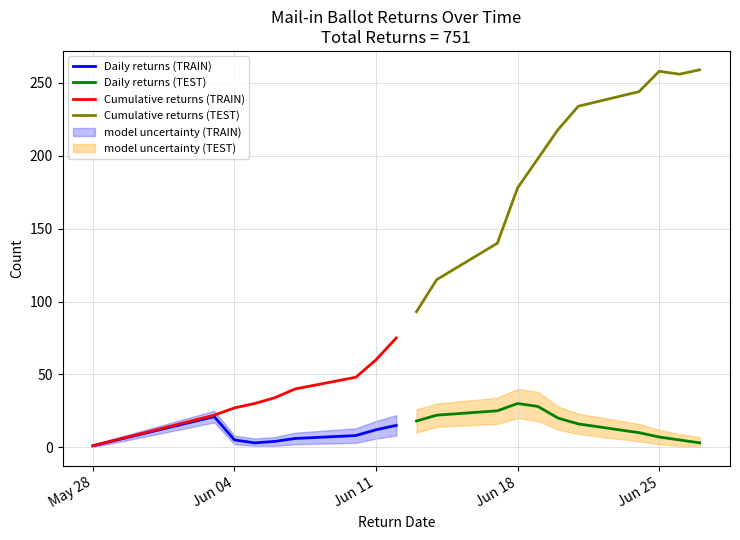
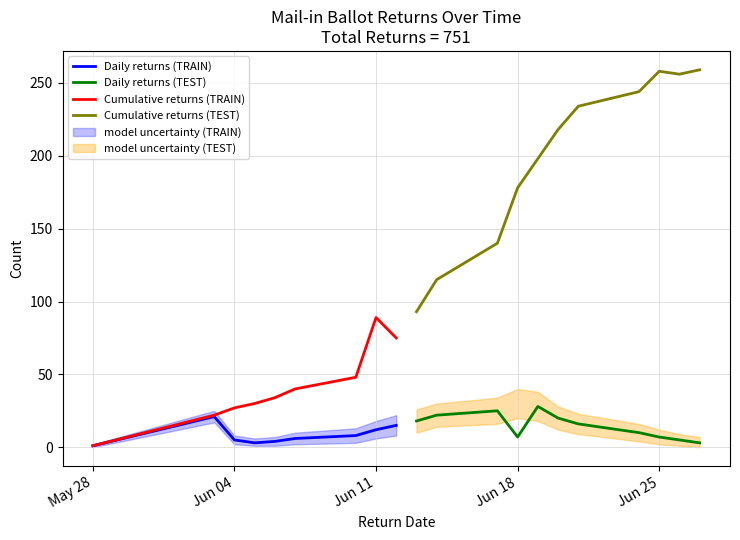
  {
    "Daily returns (TEST)": {
-     "Jun 18": 30,
+     "Jun 18": 7,
      "Jun 25": 7
    },
    "Cumulative returns (TRAIN)": {
      "Jun 04": 27,
-     "Jun 11": 60
+     "Jun 11": 89
    },
    "Cumulative returns (TEST)": {
      "Jun 18": 178,
      "Jun 25": 258
    }
  }
